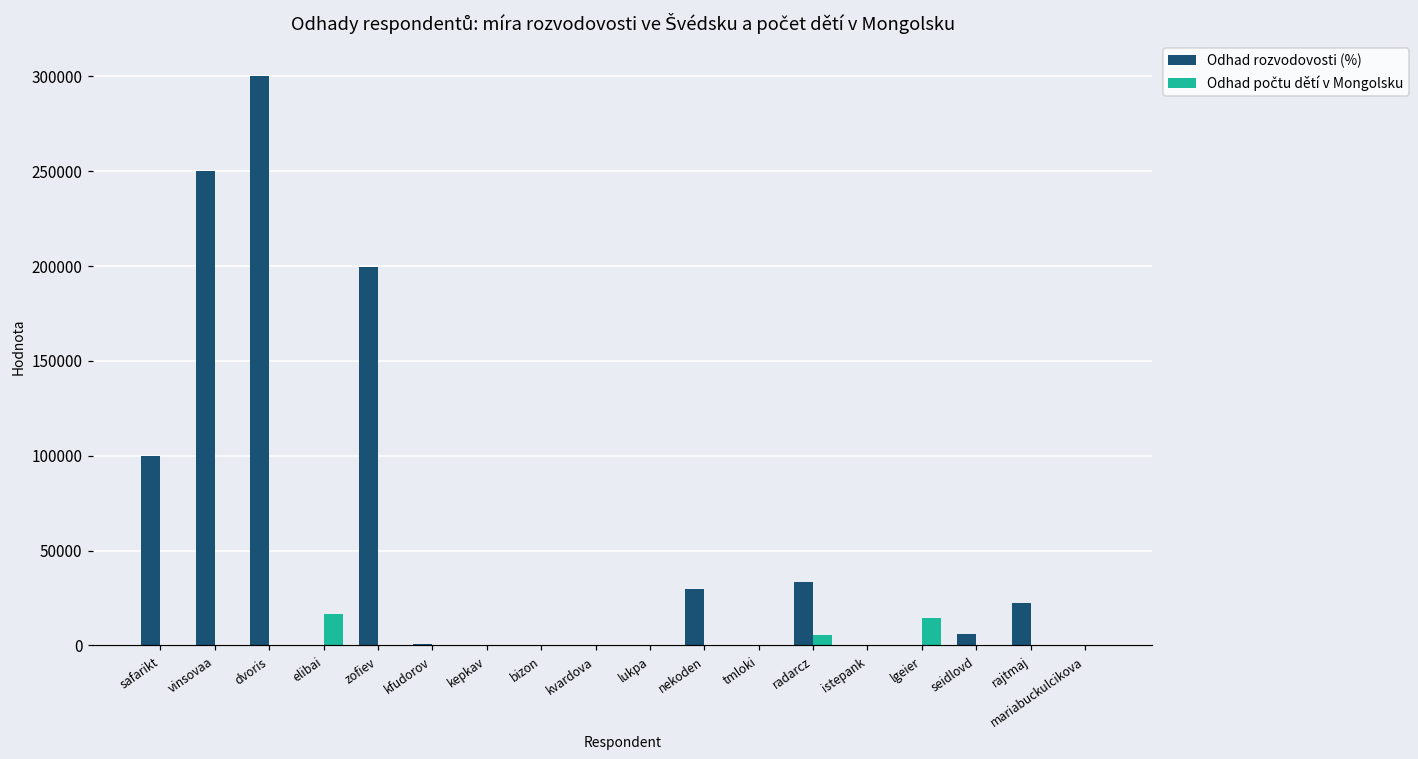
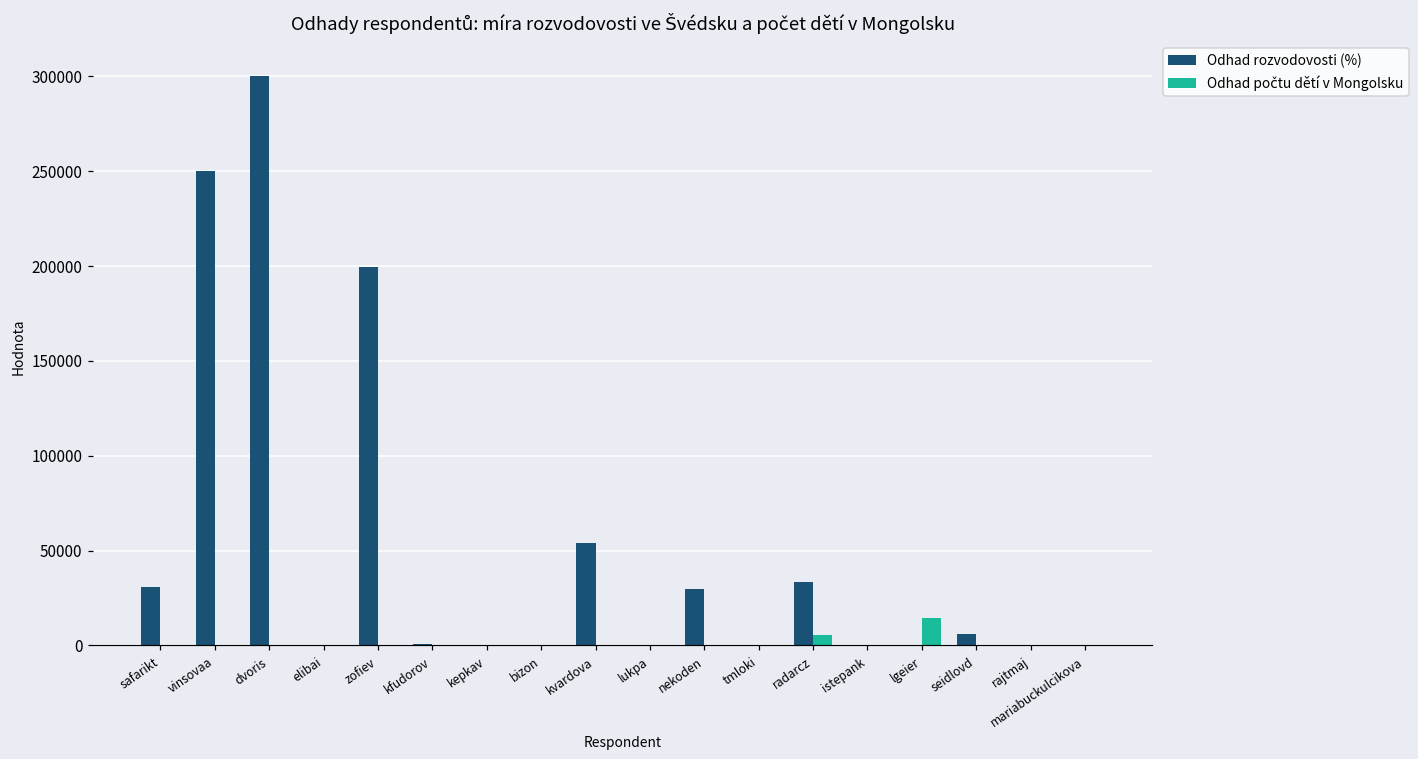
  {
    "Odhad rozvodovosti (%)": {
-     "safarikt": 100000,
+     "safarikt": 31000,
      "vinsovaa": 250000,
      "dvoris": 300000,
      "zofiev": 199000,
-     "kvardova": 0,
+     "kvardova": 54000,
      "nekoden": 30000,
      "radarcz": 33000,
      "seidlovd": 6000,
-     "rajtmaj": 22000
+     "rajtmaj": 0
    },
    "Odhad počtu dětí v Mongolsku": {
-     "elibai": 16000,
+     "elibai": 0,
      "radarcz": 5000,
      "lgeier": 15000
    }
  }
